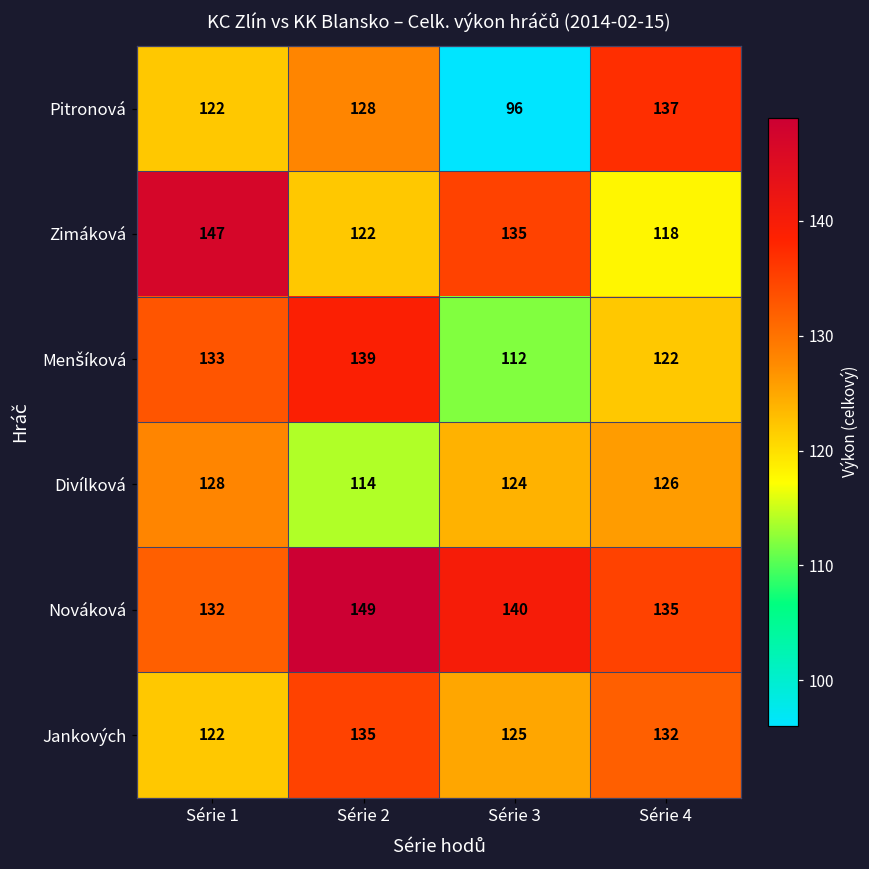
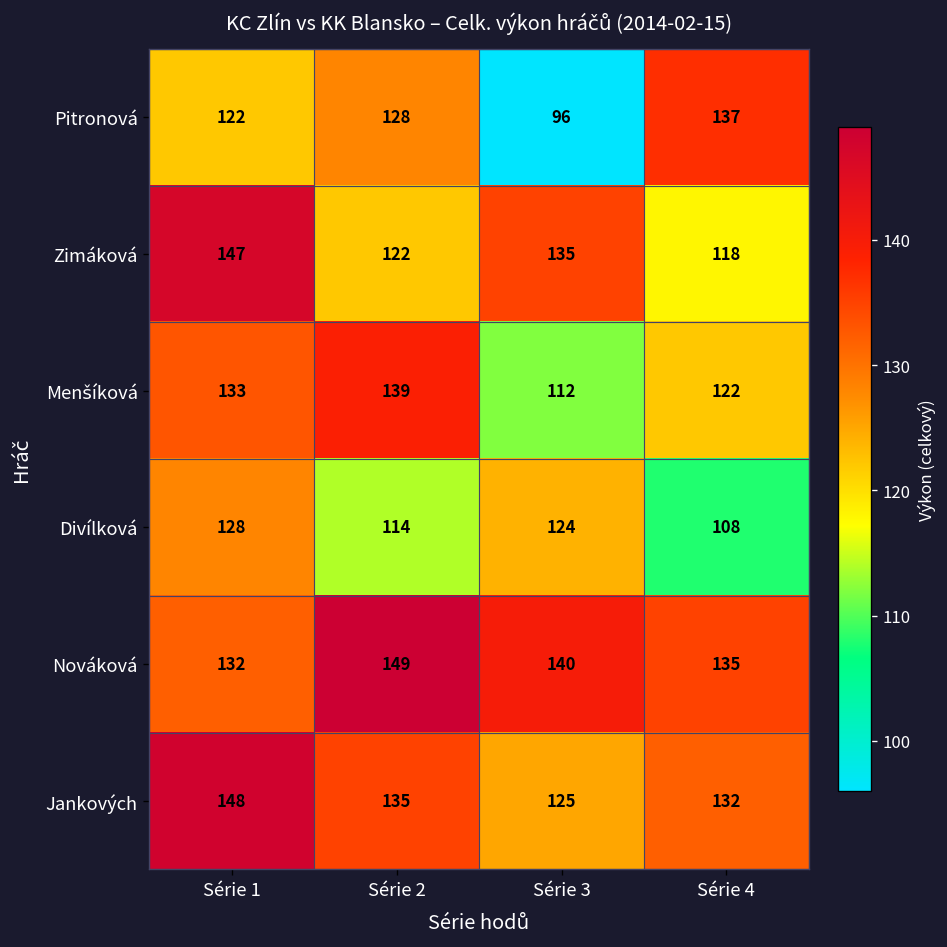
  {
    "Pitronová": {
      "Série 1": 122,
      "Série 2": 128,
      "Série 3": 96,
      "Série 4": 137
    },
    "Zimáková": {
      "Série 1": 147,
      "Série 2": 122,
      "Série 3": 135,
      "Série 4": 118
    },
    "Menšíková": {
      "Série 1": 133,
      "Série 2": 139,
      "Série 3": 112,
      "Série 4": 122
    },
    "Divílková": {
      "Série 1": 128,
      "Série 2": 114,
      "Série 3": 124,
-     "Série 4": 126
+     "Série 4": 108
    },
    "Nováková": {
      "Série 1": 132,
      "Série 2": 149,
      "Série 3": 140,
      "Série 4": 135
    },
    "Jankových": {
-     "Série 1": 122,
+     "Série 1": 148,
      "Série 2": 135,
      "Série 3": 125,
      "Série 4": 132
    }
  }
